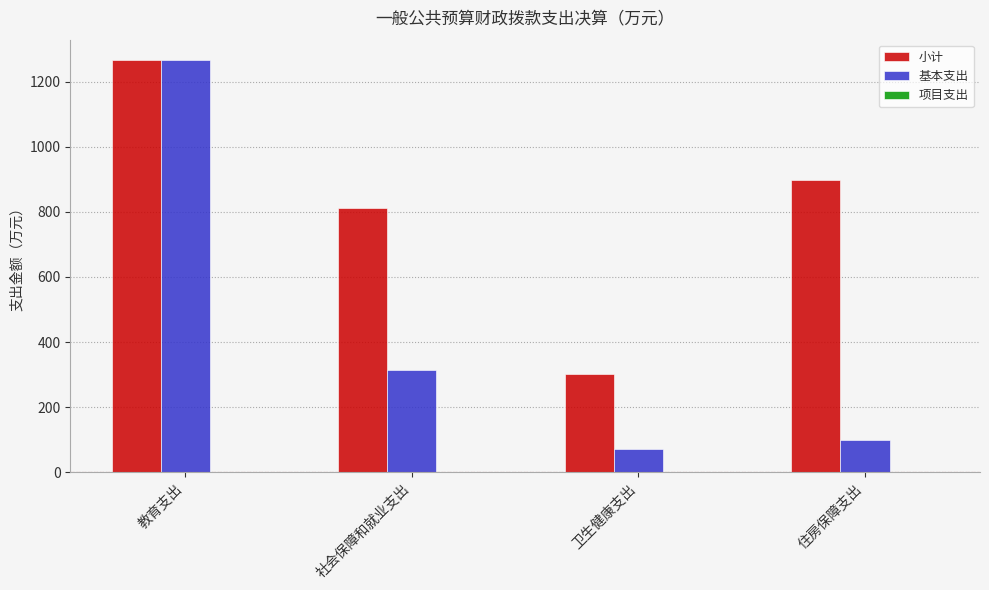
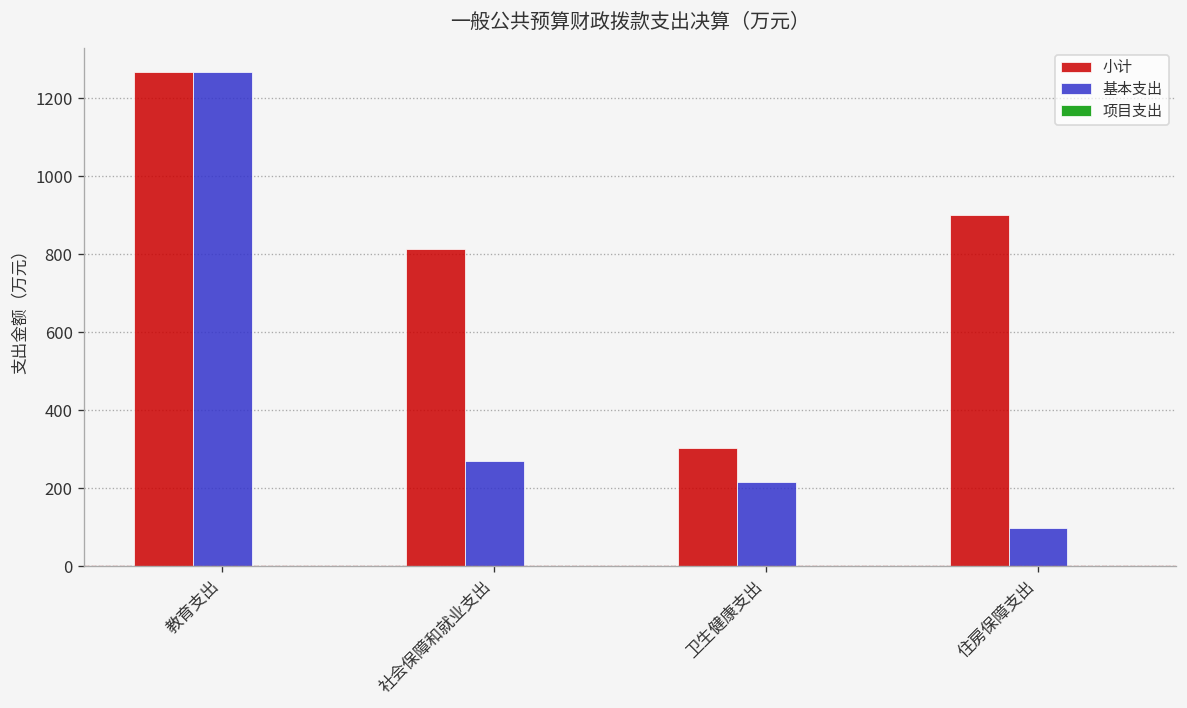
  {
    "小计": {
      "教育支出": 1270,
      "社会保障和就业支出": 810,
      "卫生健康支出": 300,
      "住房保障支出": 900
    },
    "基本支出": {
      "教育支出": 1270,
-     "社会保障和就业支出": 310,
-     "卫生健康支出": 70,
+     "社会保障和就业支出": 270,
+     "卫生健康支出": 220,
      "住房保障支出": 100
    },
    "项目支出": {
      "社会保障和就业支出": 0,
      "卫生健康支出": 0,
      "住房保障支出": 0
    }
  }
